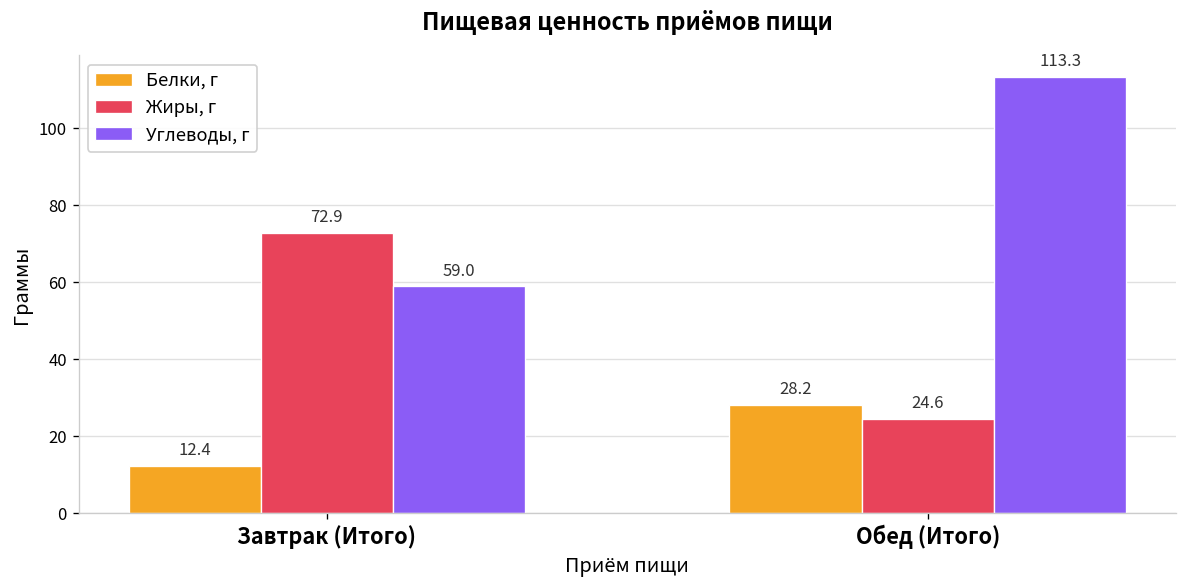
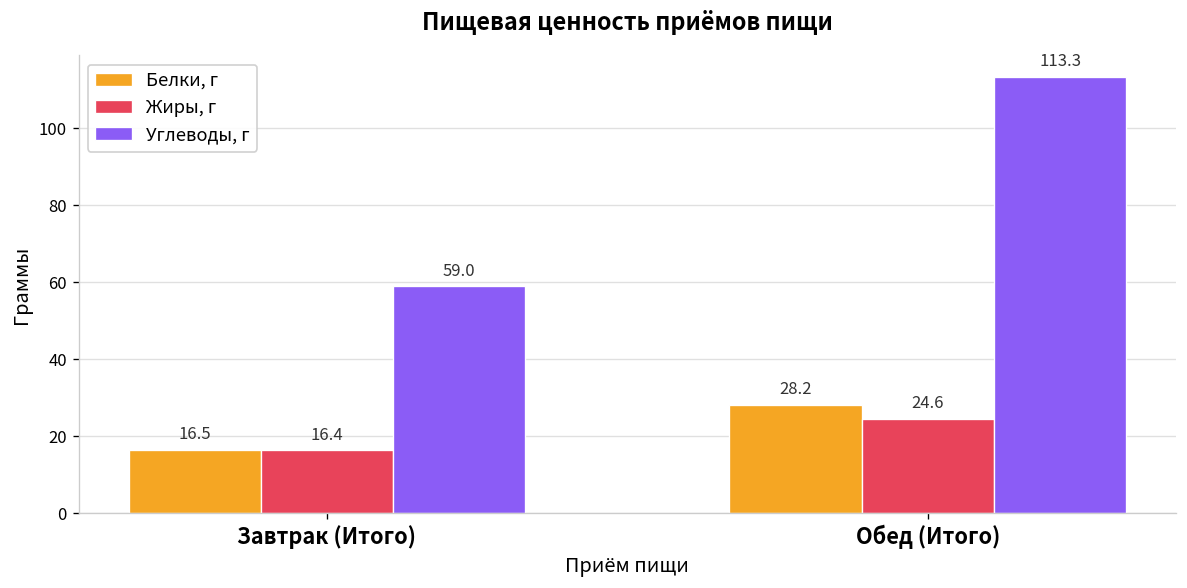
  {
    "Белки, г": {
-     "Завтрак (Итого)": 12.4,
+     "Завтрак (Итого)": 16.5,
      "Обед (Итого)": 28.2
    },
    "Жиры, г": {
-     "Завтрак (Итого)": 72.9,
+     "Завтрак (Итого)": 16.4,
      "Обед (Итого)": 24.6
    },
    "Углеводы, г": {
      "Завтрак (Итого)": 59.0,
      "Обед (Итого)": 113.3
    }
  }
